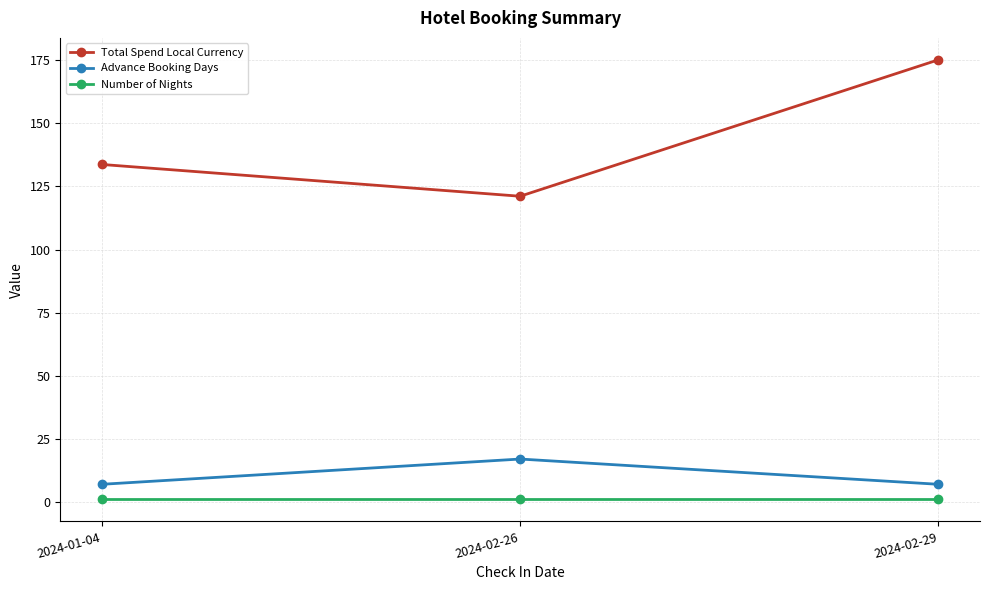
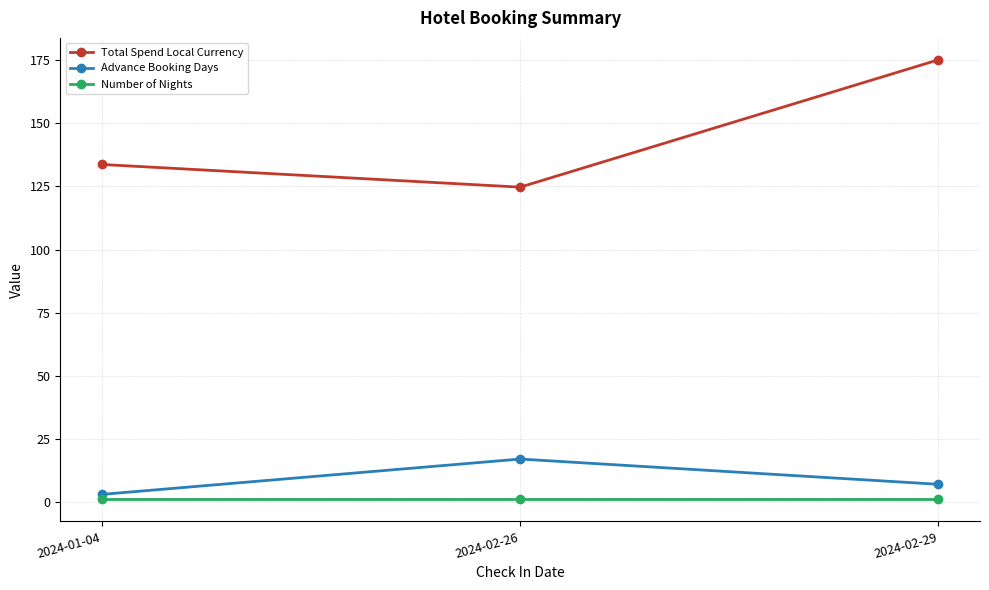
  {
    "Total Spend Local Currency": {
      "2024-01-04": 134,
-     "2024-02-26": 121,
+     "2024-02-26": 125,
      "2024-02-29": 175
    },
    "Advance Booking Days": {
-     "2024-01-04": 7,
+     "2024-01-04": 3,
      "2024-02-26": 17,
      "2024-02-29": 7
    },
    "Number of Nights": {
      "2024-01-04": 1,
      "2024-02-26": 1,
      "2024-02-29": 1
    }
  }
